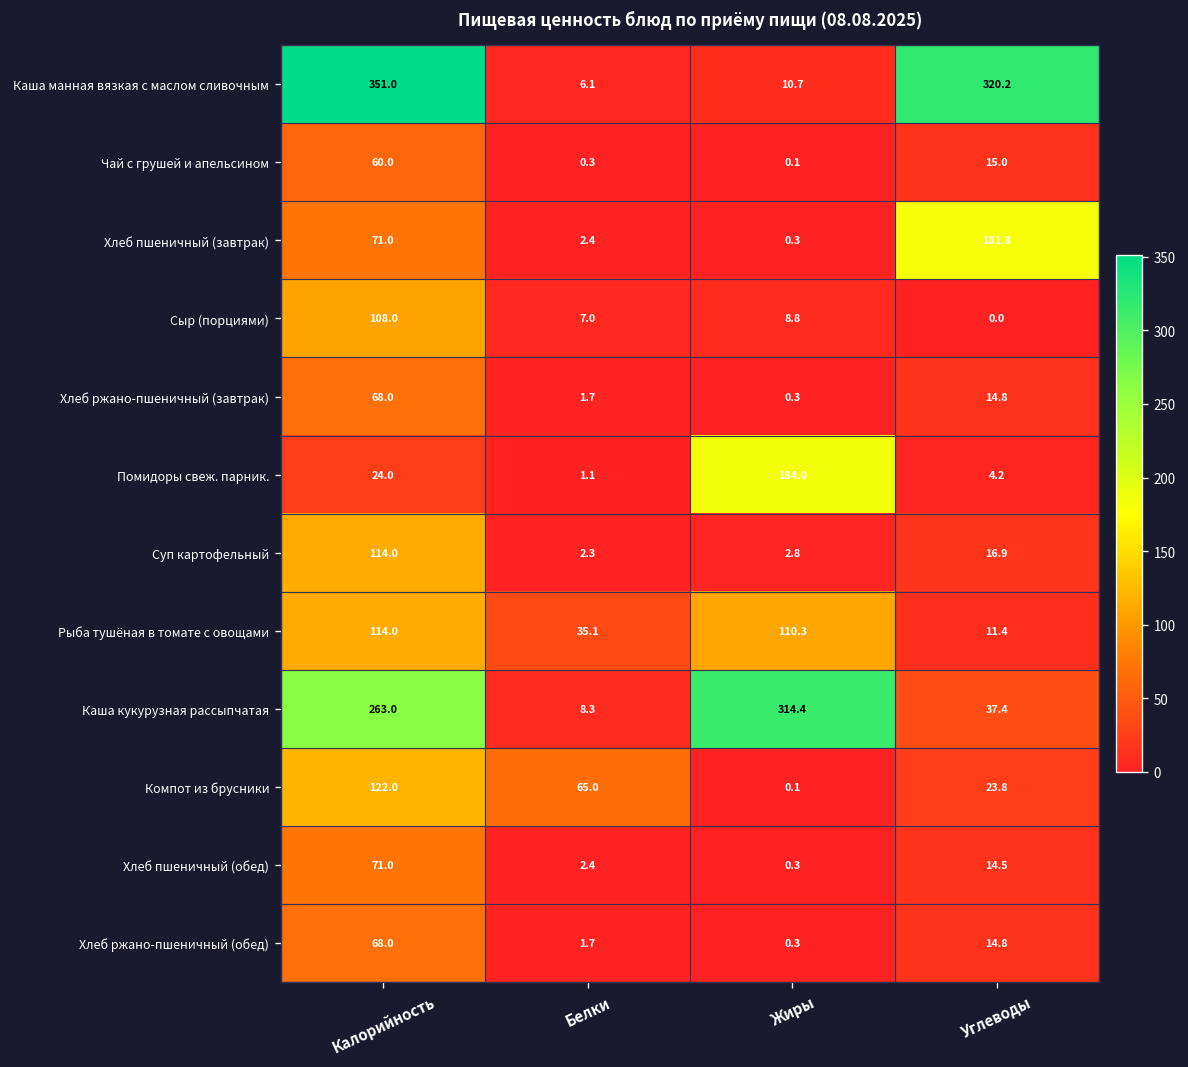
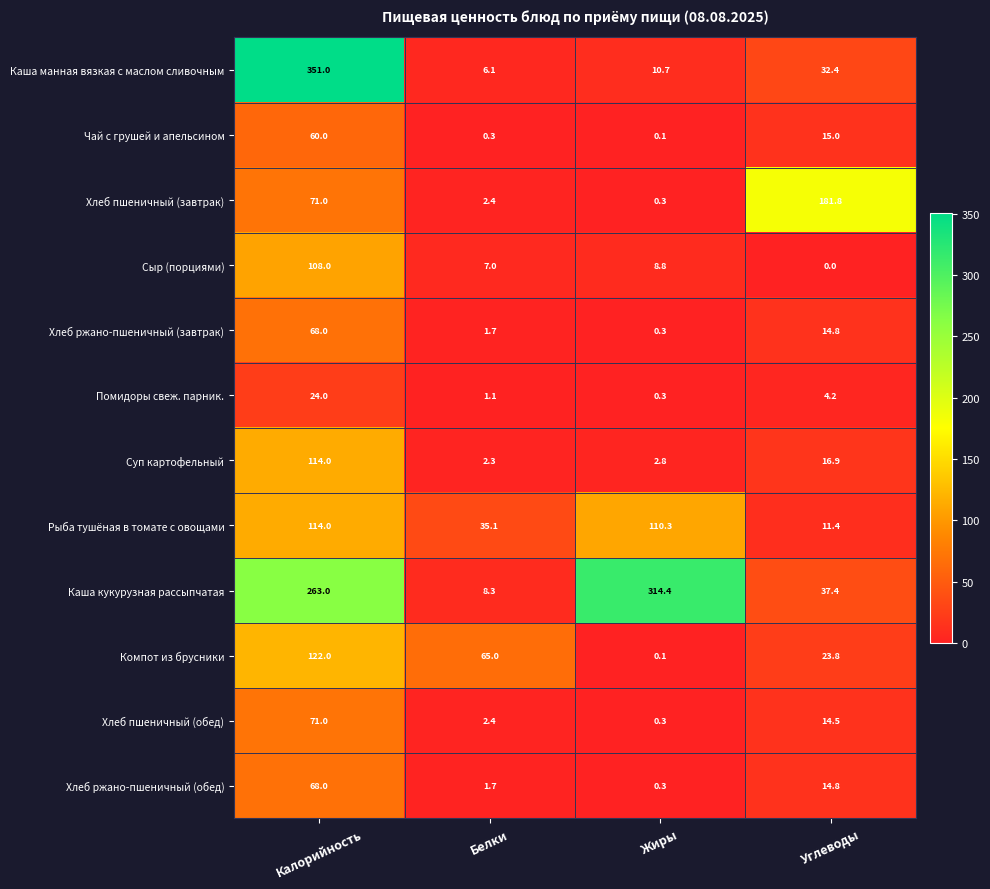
  {
    "Каша манная вязкая с маслом сливочным": {
      "Калорийность": 351.0,
      "Белки": 6.1,
      "Жиры": 10.7,
-     "Углеводы": 320.2
+     "Углеводы": 32.4
    },
    "Чай с грушей и апельсином": {
      "Калорийность": 60.0,
      "Белки": 0.3,
      "Жиры": 0.1,
      "Углеводы": 15.0
    },
    "Хлеб пшеничный (завтрак)": {
      "Калорийность": 71.0,
      "Белки": 2.4,
      "Жиры": 0.3,
      "Углеводы": 181.8
    },
    "Сыр (порциями)": {
      "Калорийность": 108.0,
      "Белки": 7.0,
      "Жиры": 8.8,
      "Углеводы": 0.0
    },
    "Хлеб ржано-пшеничный (завтрак)": {
      "Калорийность": 68.0,
      "Белки": 1.7,
      "Жиры": 0.3,
      "Углеводы": 14.8
    },
    "Помидоры свеж. парник.": {
      "Калорийность": 24.0,
      "Белки": 1.1,
-     "Жиры": 184.0,
+     "Жиры": 0.3,
      "Углеводы": 4.2
    },
    "Суп картофельный": {
      "Калорийность": 114.0,
      "Белки": 2.3,
      "Жиры": 2.8,
      "Углеводы": 16.9
    },
    "Рыба тушёная в томате с овощами": {
      "Калорийность": 114.0,
      "Белки": 35.1,
      "Жиры": 110.3,
      "Углеводы": 11.4
    },
    "Каша кукурузная рассыпчатая": {
      "Калорийность": 263.0,
      "Белки": 8.3,
      "Жиры": 314.4,
      "Углеводы": 37.4
    },
    "Компот из брусники": {
      "Калорийность": 122.0,
      "Белки": 65.0,
      "Жиры": 0.1,
      "Углеводы": 23.8
    },
    "Хлеб пшеничный (обед)": {
      "Калорийность": 71.0,
      "Белки": 2.4,
      "Жиры": 0.3,
      "Углеводы": 14.5
    },
    "Хлеб ржано-пшеничный (обед)": {
      "Калорийность": 68.0,
      "Белки": 1.7,
      "Жиры": 0.3,
      "Углеводы": 14.8
    }
  }
